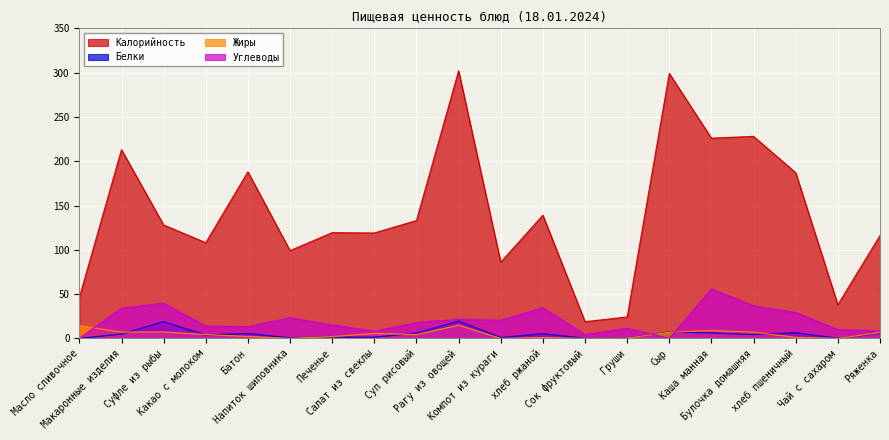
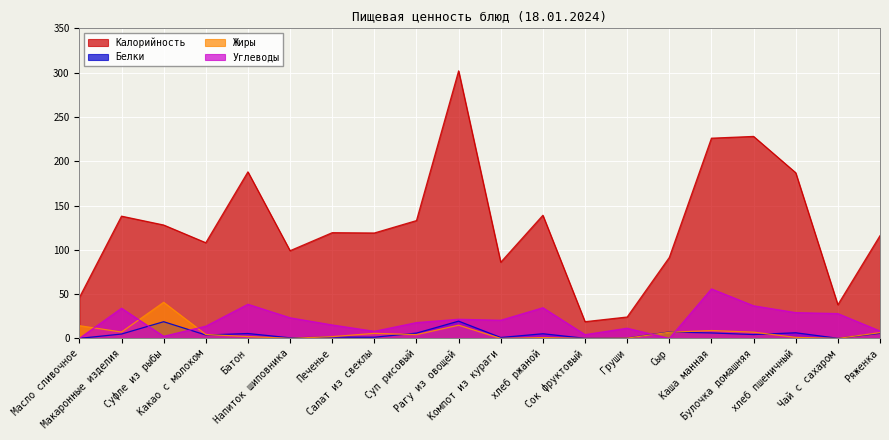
  {
    "Калорийность": {
      "Масло сливочное": 50,
-     "Макаронные изделия": 210,
+     "Макаронные изделия": 140,
      "Суфле из рыбы": 130,
      "Какао с молоком": 110,
      "Батон": 190,
      "Напиток шиповника": 100,
      "Печенье": 120,
      "Салат из свеклы": 120,
      "Суп рисовый": 130,
      "Рагу из овощей": 300,
      "Компот из кураги": 90,
      "хлеб ржаной": 140,
      "Сок фруктовый": 20,
      "Груши": 20,
-     "Сыр": 300,
+     "Сыр": 90,
      "Каша манная": 230,
      "Булочка домашняя": 230,
      "хлеб пшеничный": 190,
      "Чай с сахаром": 40,
      "Ряженка": 120
    },
    "Белки": {
      "Суфле из рыбы": 20,
      "Батон": 10,
      "Салат из свеклы": 0,
      "хлеб ржаной": 10,
      "хлеб пшеничный": 10
    },
    "Жиры": {
      "Масло сливочное": 10,
-     "Суфле из рыбы": 10,
+     "Суфле из рыбы": 40,
      "Батон": 0,
      "Рагу из овощей": 10,
      "хлеб ржаной": 0,
      "хлеб пшеничный": 0
    },
    "Углеводы": {
      "Макаронные изделия": 30,
-     "Суфле из рыбы": 40,
+     "Суфле из рыбы": 0,
      "Какао с молоком": 10,
-     "Батон": 10,
+     "Батон": 40,
      "Напиток шиповника": 20,
      "Печенье": 20,
      "Суп рисовый": 20,
      "Компот из кураги": 20,
      "хлеб ржаной": 30,
      "Сок фруктовый": 0,
      "Груши": 10,
      "Сыр": 0,
      "Каша манная": 60,
      "Булочка домашняя": 40,
      "хлеб пшеничный": 30,
-     "Чай с сахаром": 10
+     "Чай с сахаром": 30
    }
  }
